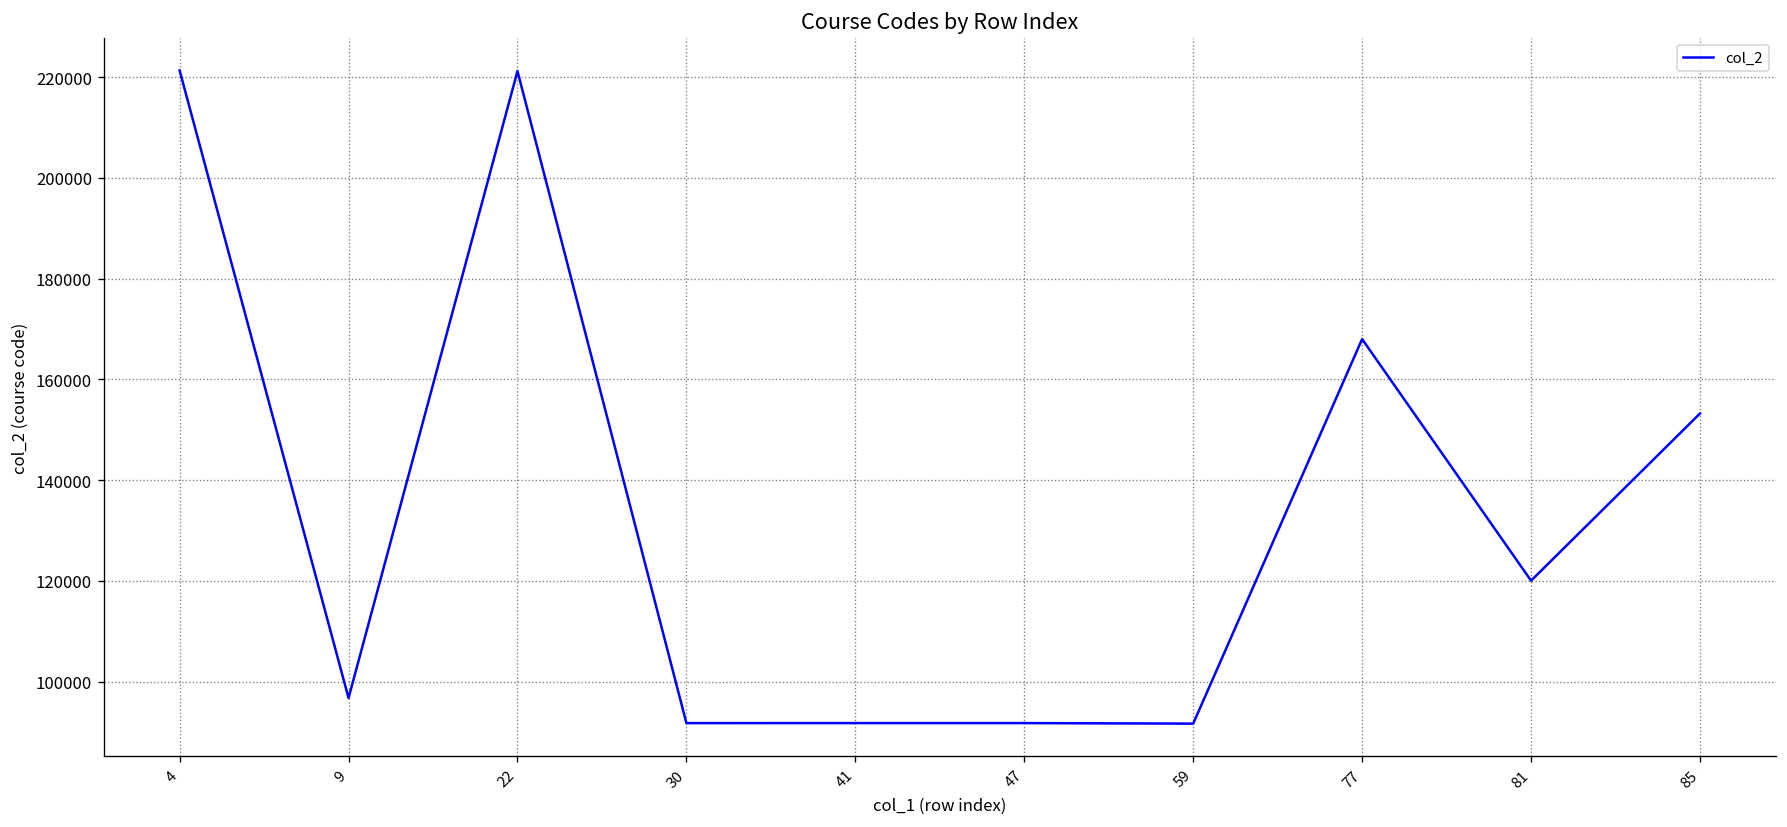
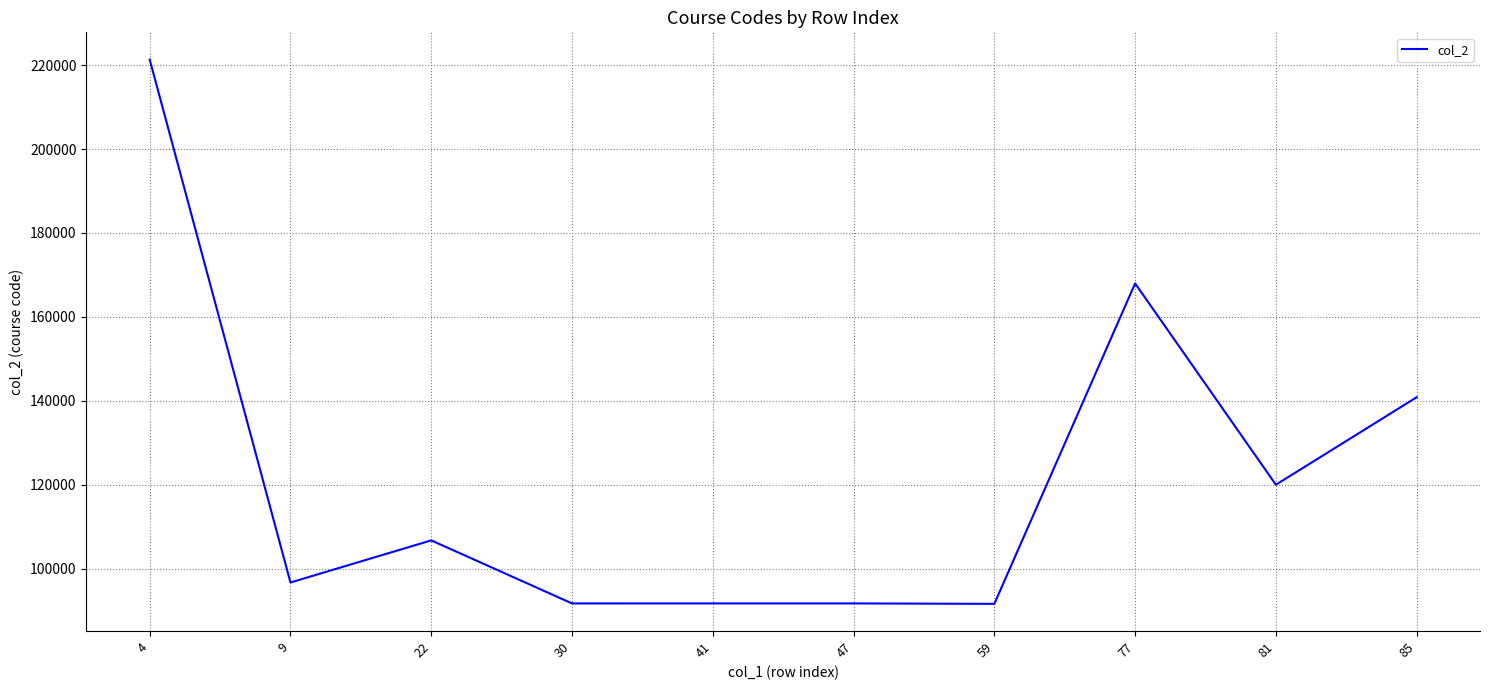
  {
    "4": 221000,
    "9": 97000,
-   "22": 221000,
+   "22": 107000,
    "30": 92000,
    "41": 92000,
    "47": 92000,
    "59": 92000,
    "77": 168000,
    "81": 120000,
-   "85": 153000
+   "85": 141000
  }
